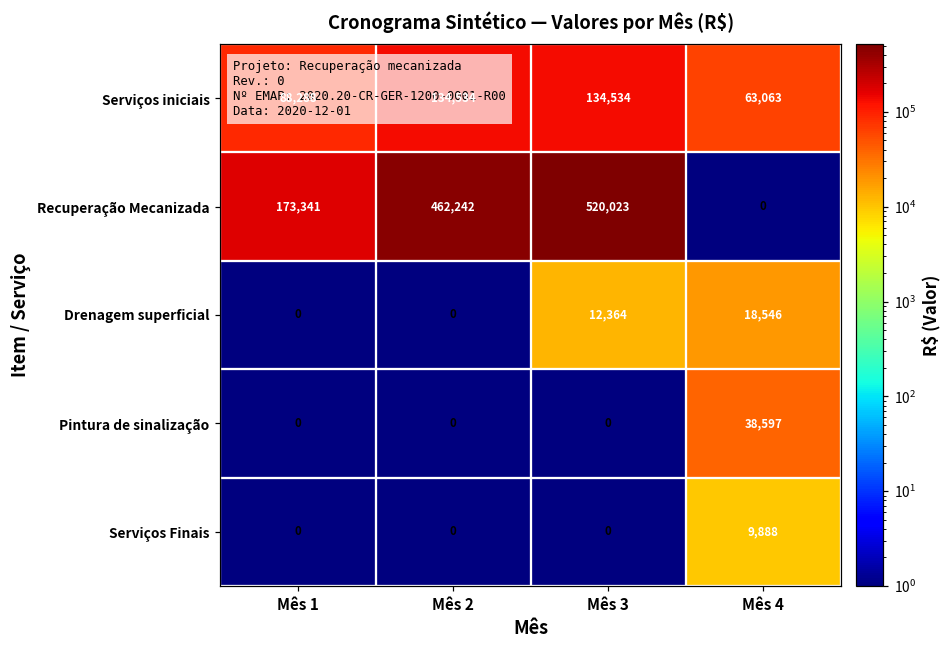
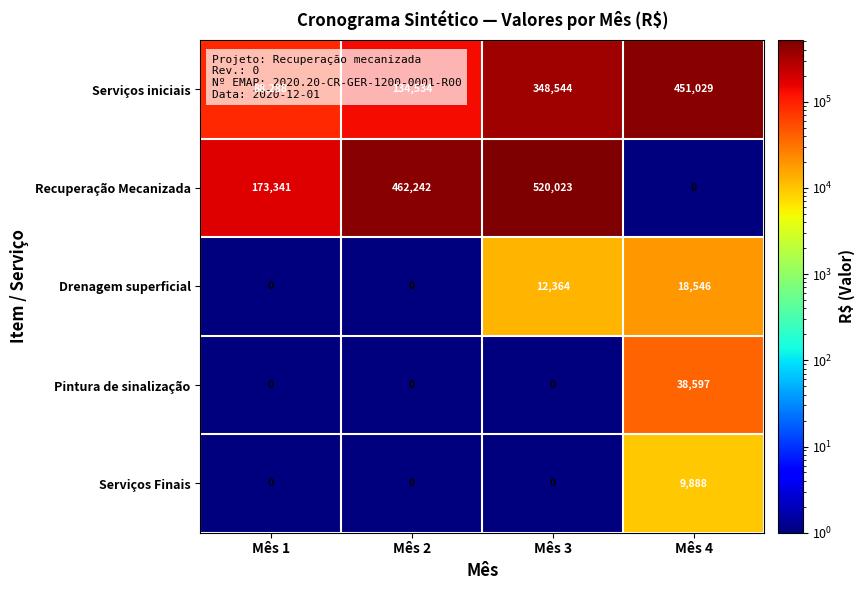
  {
    "Serviços iniciais": {
-     "Mês 3": "134,534",
-     "Mês 4": "63,063"
+     "Mês 3": "348,544",
+     "Mês 4": "451,029"
    },
    "Recuperação Mecanizada": {
      "Mês 1": "173,341",
      "Mês 2": "462,242",
      "Mês 3": "520,023",
      "Mês 4": "0"
    },
    "Drenagem superficial": {
      "Mês 1": "0",
      "Mês 2": "0",
      "Mês 3": "12,364",
      "Mês 4": "18,546"
    },
    "Pintura de sinalização": {
      "Mês 1": "0",
      "Mês 2": "0",
      "Mês 3": "0",
      "Mês 4": "38,597"
    },
    "Serviços Finais": {
      "Mês 1": "0",
      "Mês 2": "0",
      "Mês 3": "0",
      "Mês 4": "9,888"
    }
  }
